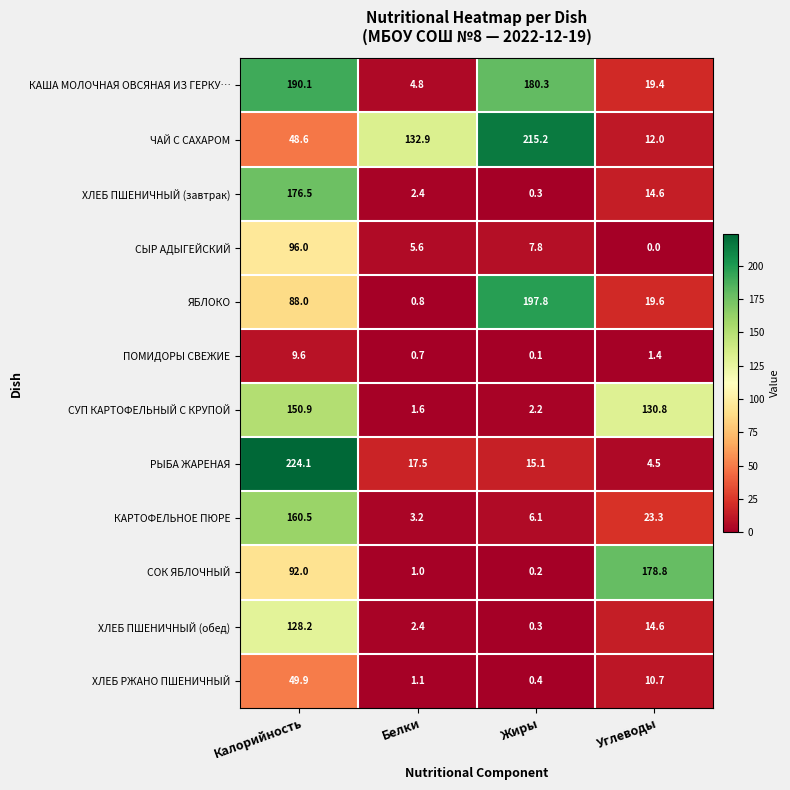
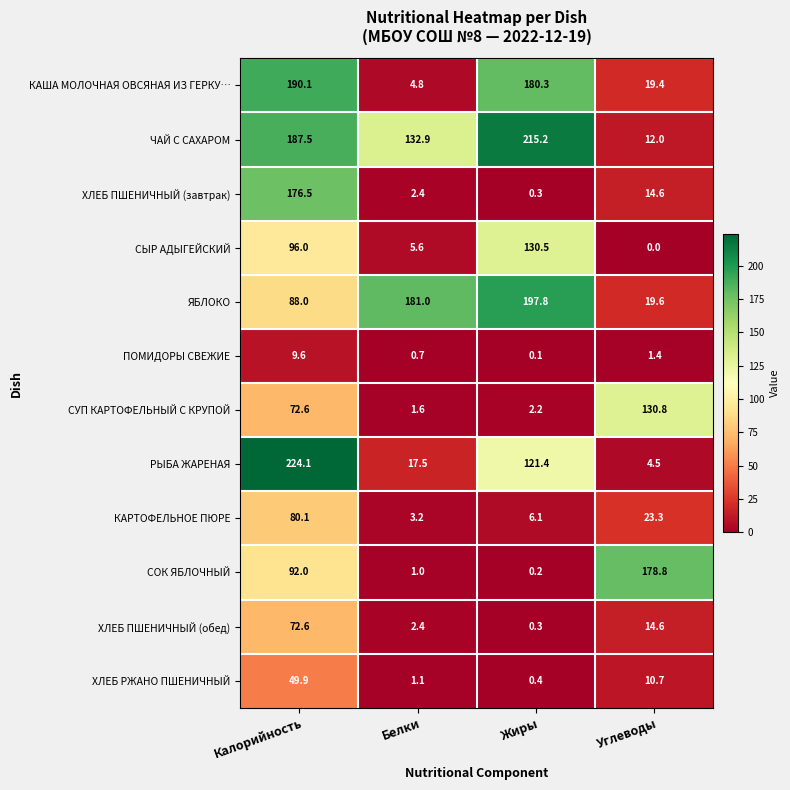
  {
    "КАША МОЛОЧНАЯ ОВСЯНАЯ ИЗ ГЕРКУ…": {
      "Калорийность": 190.1,
      "Белки": 4.8,
      "Жиры": 180.3,
      "Углеводы": 19.4
    },
    "ЧАЙ С САХАРОМ": {
-     "Калорийность": 48.6,
+     "Калорийность": 187.5,
      "Белки": 132.9,
      "Жиры": 215.2,
      "Углеводы": 12.0
    },
    "ХЛЕБ ПШЕНИЧНЫЙ (завтрак)": {
      "Калорийность": 176.5,
      "Белки": 2.4,
      "Жиры": 0.3,
      "Углеводы": 14.6
    },
    "СЫР АДЫГЕЙСКИЙ": {
      "Калорийность": 96.0,
      "Белки": 5.6,
-     "Жиры": 7.8,
+     "Жиры": 130.5,
      "Углеводы": 0.0
    },
    "ЯБЛОКО": {
      "Калорийность": 88.0,
-     "Белки": 0.8,
+     "Белки": 181.0,
      "Жиры": 197.8,
      "Углеводы": 19.6
    },
    "ПОМИДОРЫ СВЕЖИЕ": {
      "Калорийность": 9.6,
      "Белки": 0.7,
      "Жиры": 0.1,
      "Углеводы": 1.4
    },
    "СУП КАРТОФЕЛЬНЫЙ С КРУПОЙ": {
-     "Калорийность": 150.9,
+     "Калорийность": 72.6,
      "Белки": 1.6,
      "Жиры": 2.2,
      "Углеводы": 130.8
    },
    "РЫБА ЖАРЕНАЯ": {
      "Калорийность": 224.1,
      "Белки": 17.5,
-     "Жиры": 15.1,
+     "Жиры": 121.4,
      "Углеводы": 4.5
    },
    "КАРТОФЕЛЬНОЕ ПЮРЕ": {
-     "Калорийность": 160.5,
+     "Калорийность": 80.1,
      "Белки": 3.2,
      "Жиры": 6.1,
      "Углеводы": 23.3
    },
    "СОК ЯБЛОЧНЫЙ": {
      "Калорийность": 92.0,
      "Белки": 1.0,
      "Жиры": 0.2,
      "Углеводы": 178.8
    },
    "ХЛЕБ ПШЕНИЧНЫЙ (обед)": {
-     "Калорийность": 128.2,
+     "Калорийность": 72.6,
      "Белки": 2.4,
      "Жиры": 0.3,
      "Углеводы": 14.6
    },
    "ХЛЕБ РЖАНО ПШЕНИЧНЫЙ": {
      "Калорийность": 49.9,
      "Белки": 1.1,
      "Жиры": 0.4,
      "Углеводы": 10.7
    }
  }
